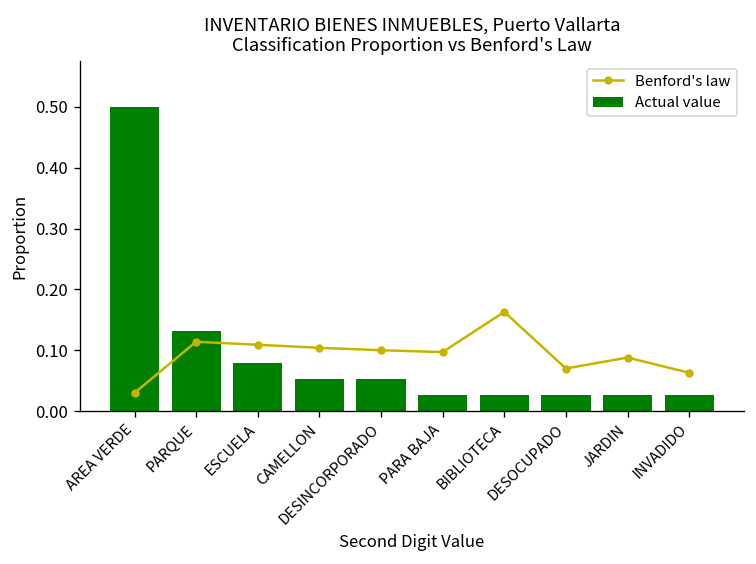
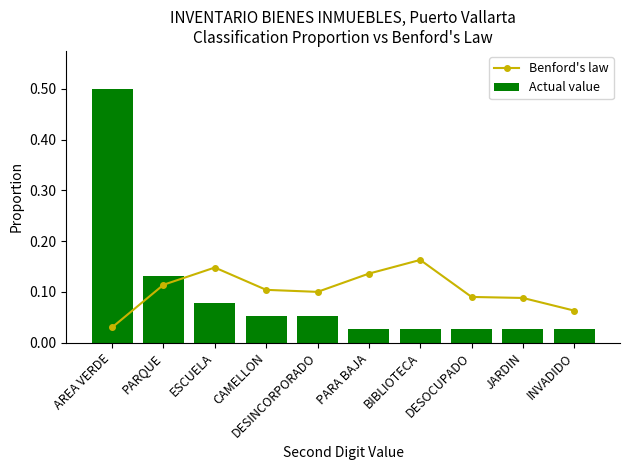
  {
    "Benford's law": {
      "AREA VERDE": 0.03,
      "PARQUE": 0.11,
-     "ESCUELA": 0.11,
+     "ESCUELA": 0.15,
      "CAMELLON": 0.10,
      "DESINCORPORADO": 0.10,
-     "PARA BAJA": 0.10,
+     "PARA BAJA": 0.14,
      "BIBLIOTECA": 0.16,
-     "DESOCUPADO": 0.07,
+     "DESOCUPADO": 0.09,
      "JARDIN": 0.09,
      "INVADIDO": 0.06
    },
    "Actual value": {
      "AREA VERDE": 0.50,
      "PARQUE": 0.13,
      "ESCUELA": 0.08,
      "CAMELLON": 0.05,
      "DESINCORPORADO": 0.05,
      "PARA BAJA": 0.03,
      "BIBLIOTECA": 0.03,
      "DESOCUPADO": 0.03,
      "JARDIN": 0.03,
      "INVADIDO": 0.03
    }
  }
